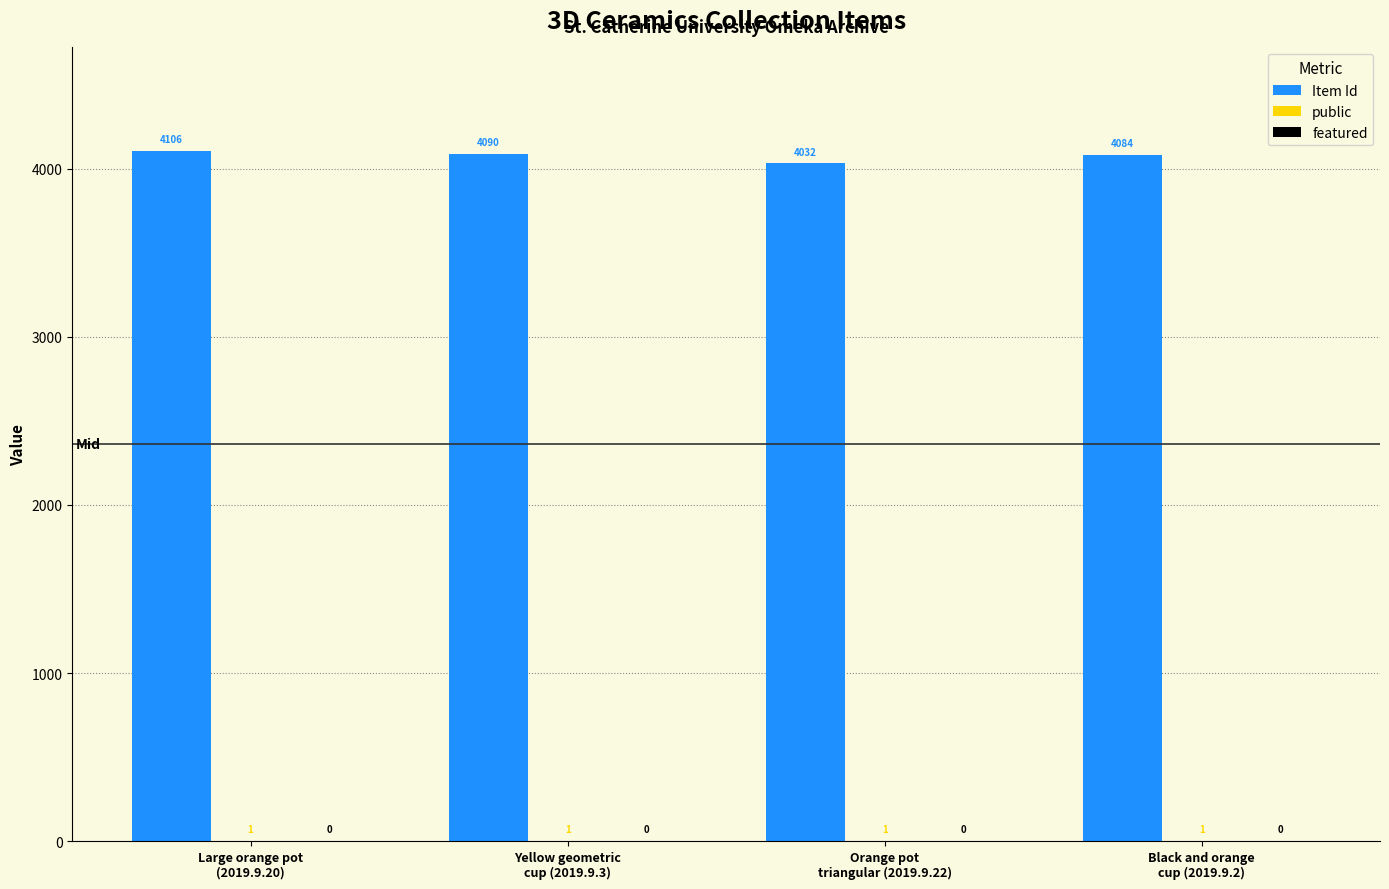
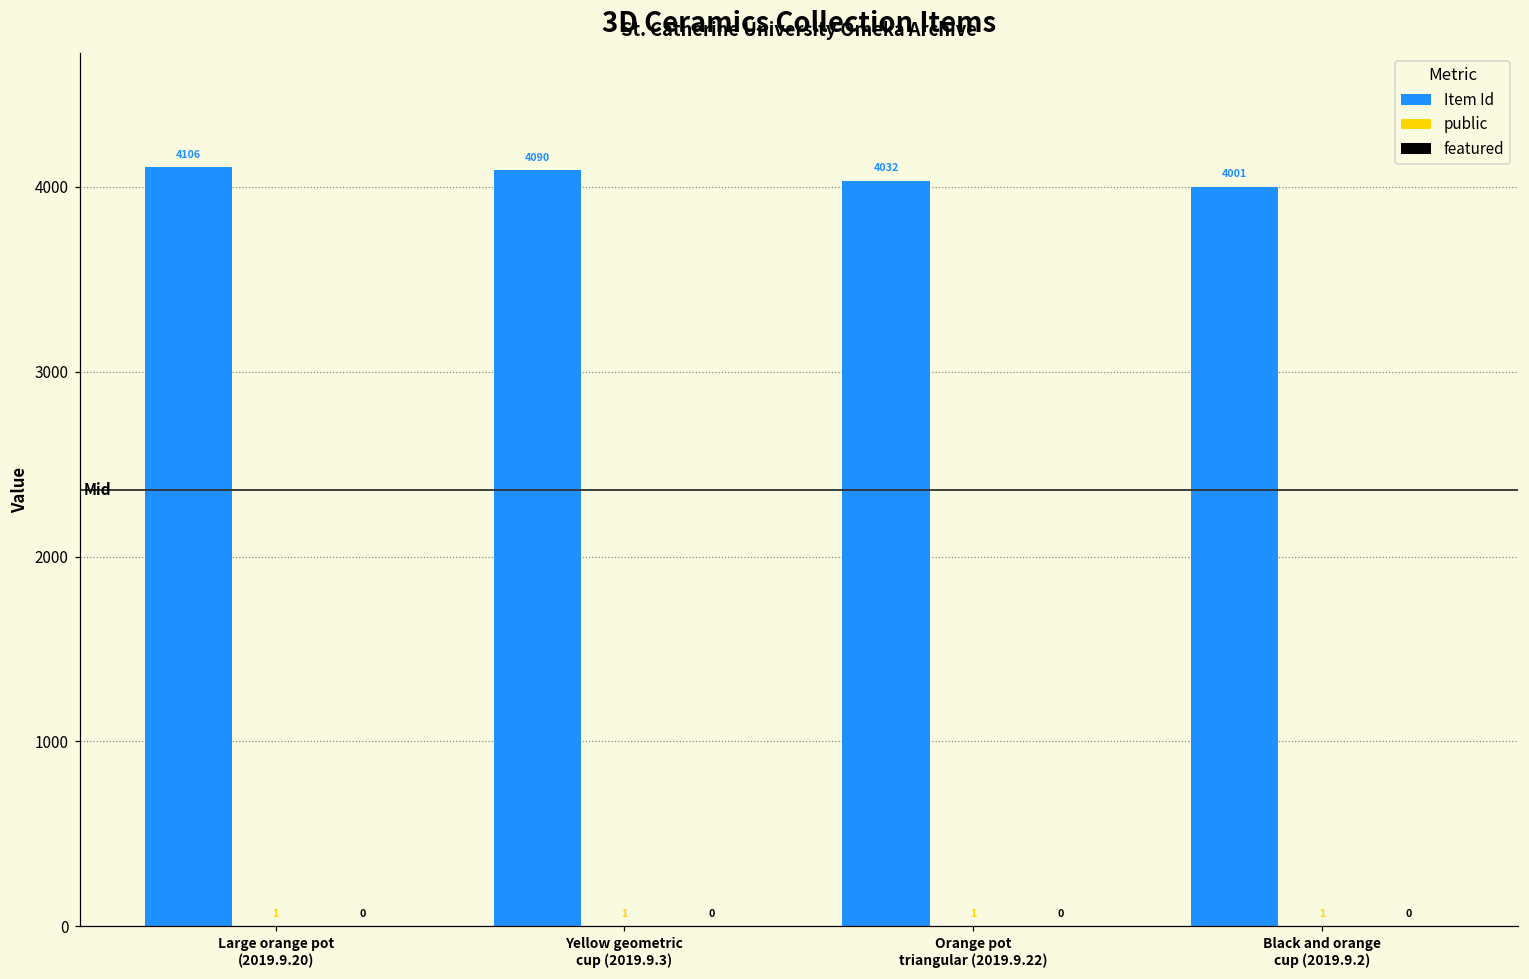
  {
    "Item Id": {
      "Large orange pot (2019.9.20)": 4106,
      "Yellow geometric cup (2019.9.3)": 4090,
      "Orange pot triangular (2019.9.22)": 4032,
-     "Black and orange cup (2019.9.2)": 4084
+     "Black and orange cup (2019.9.2)": 4001
    },
    "public": {
      "Large orange pot (2019.9.20)": 1,
      "Yellow geometric cup (2019.9.3)": 1,
      "Orange pot triangular (2019.9.22)": 1,
      "Black and orange cup (2019.9.2)": 1
    },
    "featured": {
      "Large orange pot (2019.9.20)": 0,
      "Yellow geometric cup (2019.9.3)": 0,
      "Orange pot triangular (2019.9.22)": 0,
      "Black and orange cup (2019.9.2)": 0
    }
  }
